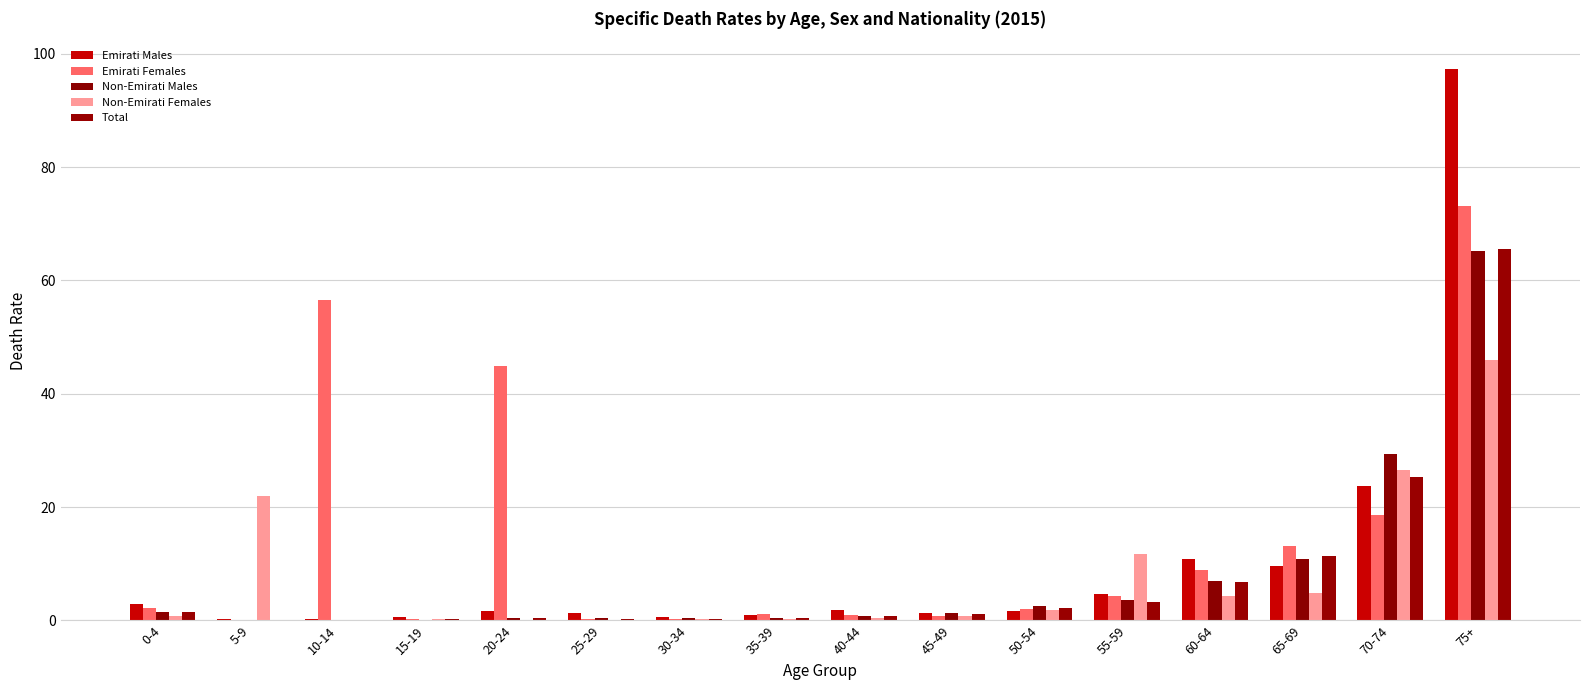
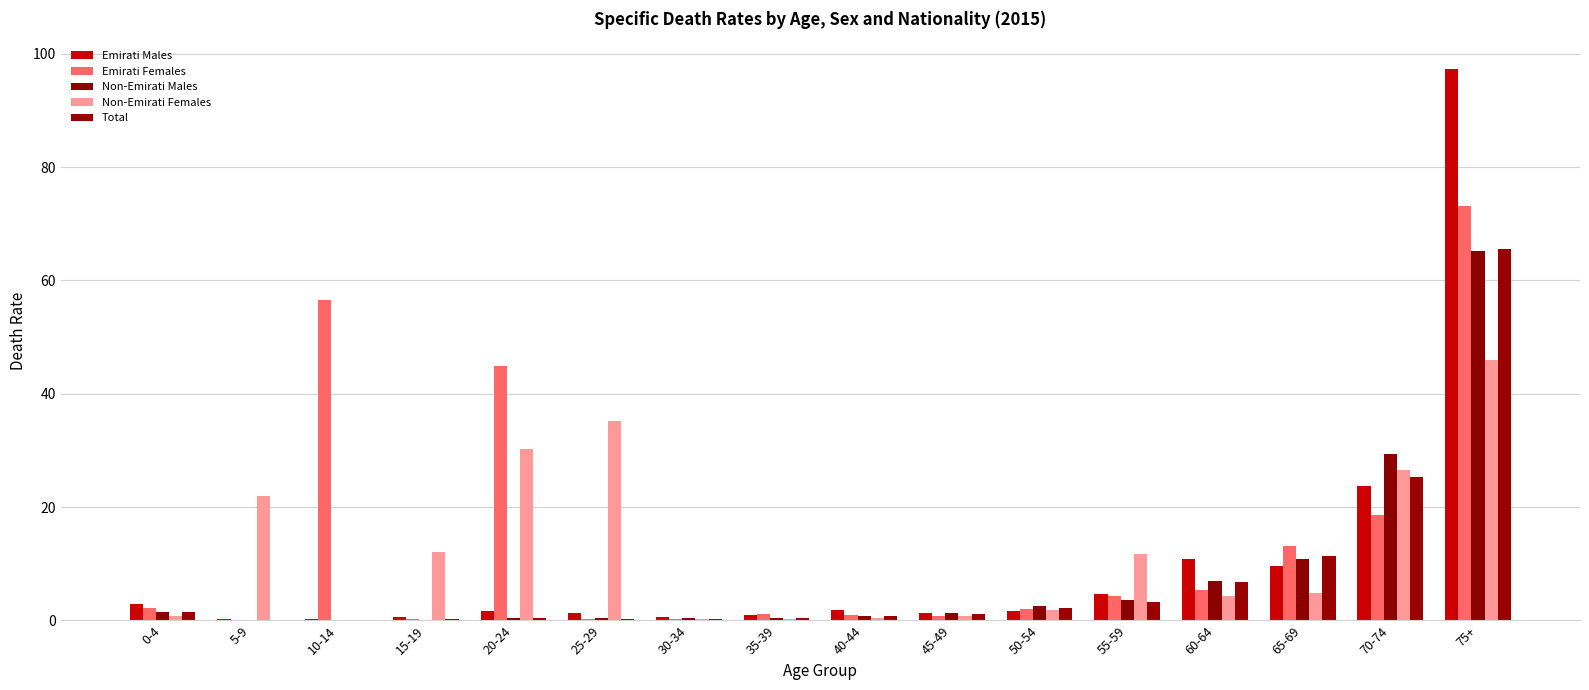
  {
    "Emirati Females": {
      "0-4": 2,
      "5-9": 0,
      "10-14": 56,
      "20-24": 45,
      "35-39": 1,
      "40-44": 1,
      "45-49": 1,
      "50-54": 2,
      "55-59": 4,
-     "60-64": 9,
+     "60-64": 5,
      "65-69": 13,
      "70-74": 19,
      "75+": 73
    },
    "Non-Emirati Females": {
      "0-4": 1,
      "5-9": 22,
-     "15-19": 0,
-     "20-24": 0,
-     "25-29": 0,
+     "15-19": 12,
+     "20-24": 30,
+     "25-29": 35,
      "40-44": 0,
      "45-49": 1,
      "50-54": 2,
      "55-59": 12,
      "60-64": 4,
      "65-69": 5,
      "70-74": 27,
      "75+": 46
    }
  }
